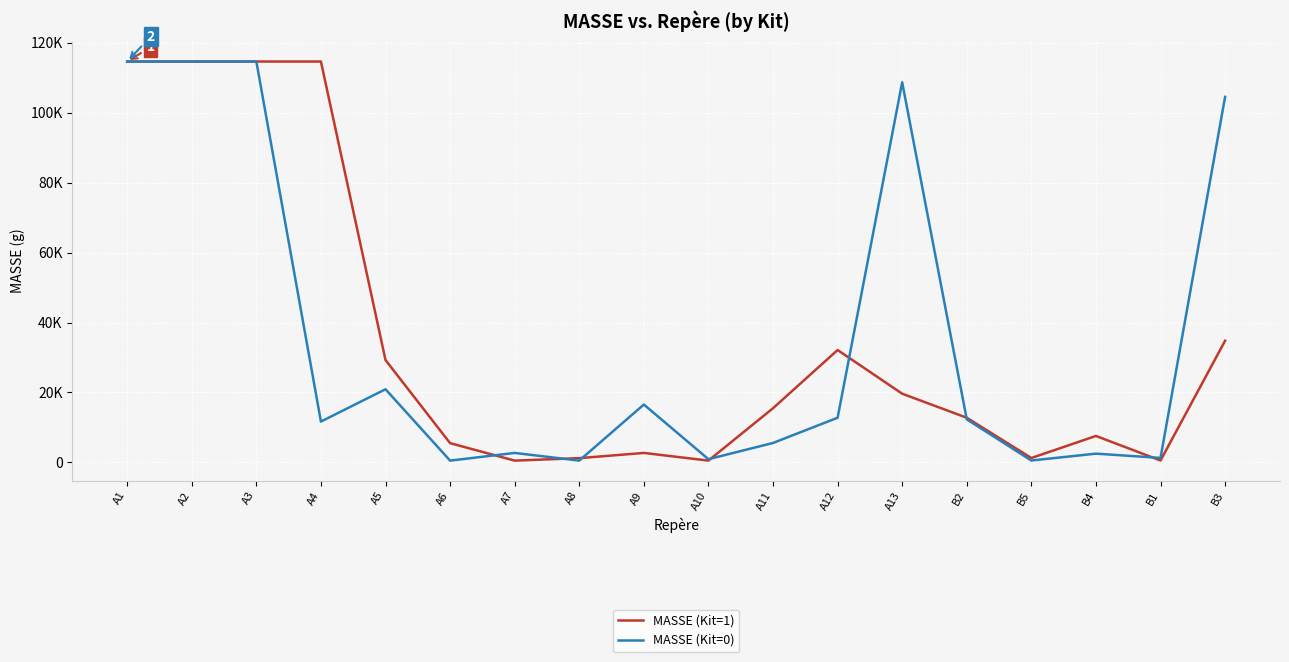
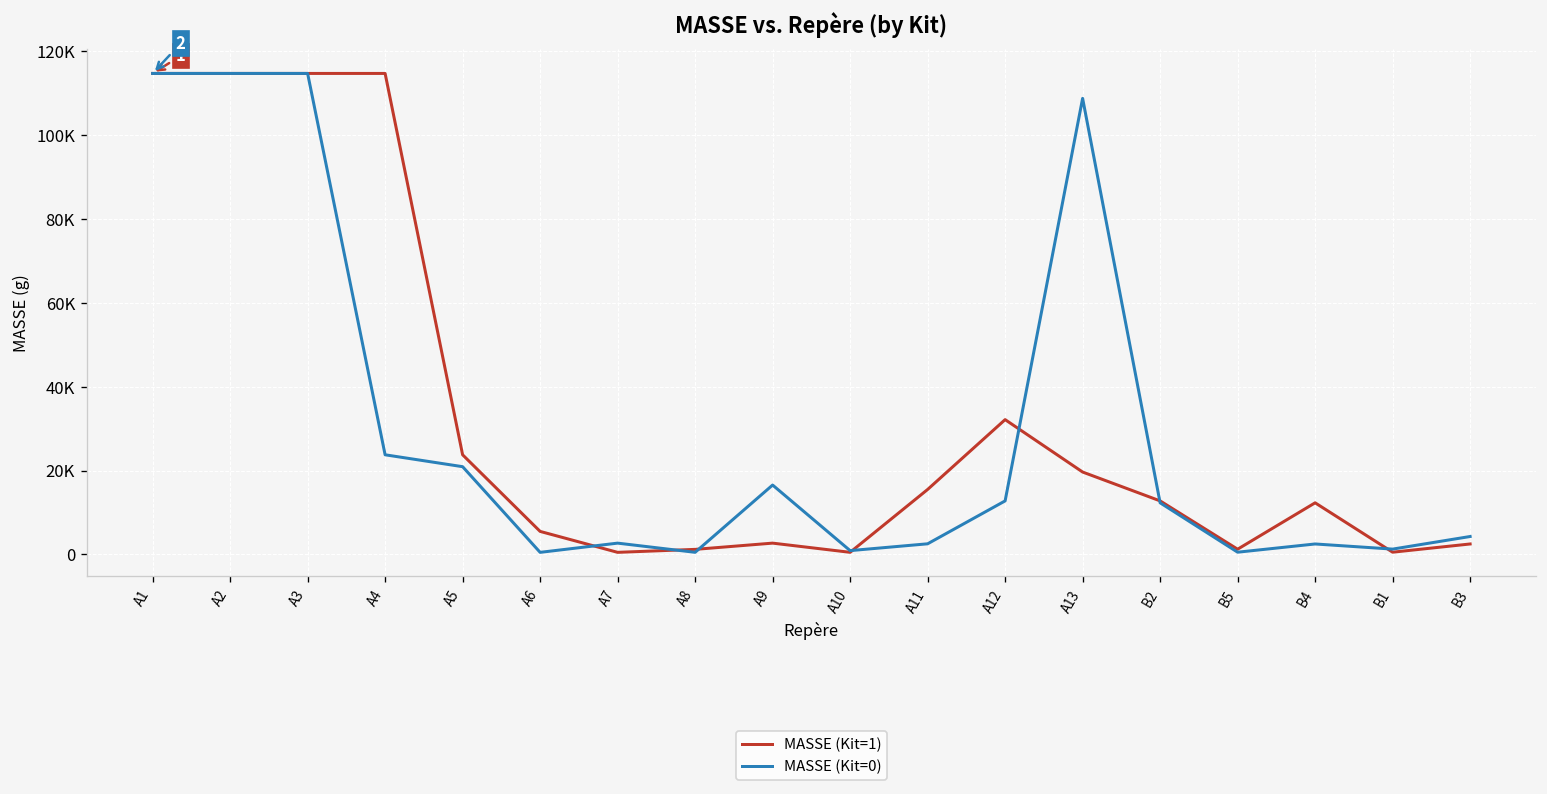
  {
    "MASSE (Kit=1)": {
      "A4": 115000,
-     "A5": 29000,
+     "A5": 24000,
      "A6": 5000,
      "A7": 0,
      "A9": 3000,
      "A11": 15000,
      "A12": 32000,
      "A13": 20000,
-     "B4": 8000,
+     "B4": 12000,
      "B1": 1000,
-     "B3": 35000
+     "B3": 2000
    },
    "MASSE (Kit=0)": {
-     "A4": 12000,
+     "A4": 24000,
      "A5": 21000,
      "A6": 0,
      "A7": 3000,
      "A9": 17000,
-     "A11": 6000,
+     "A11": 3000,
      "A12": 13000,
      "A13": 109000,
      "B4": 2000,
      "B1": 1000,
-     "B3": 105000
+     "B3": 4000
    }
  }
